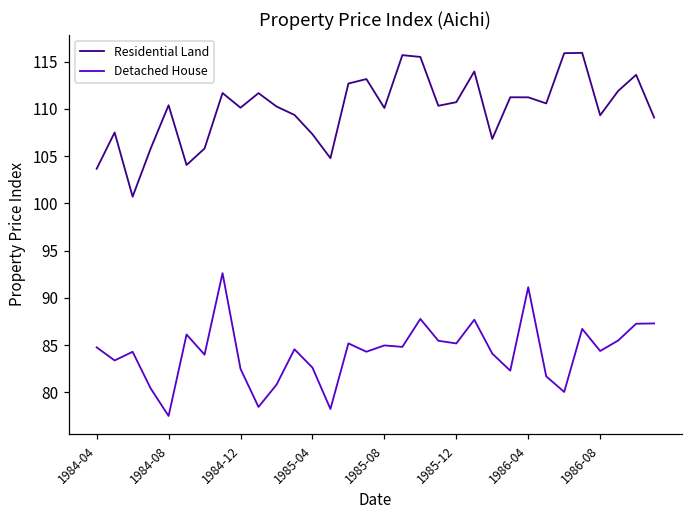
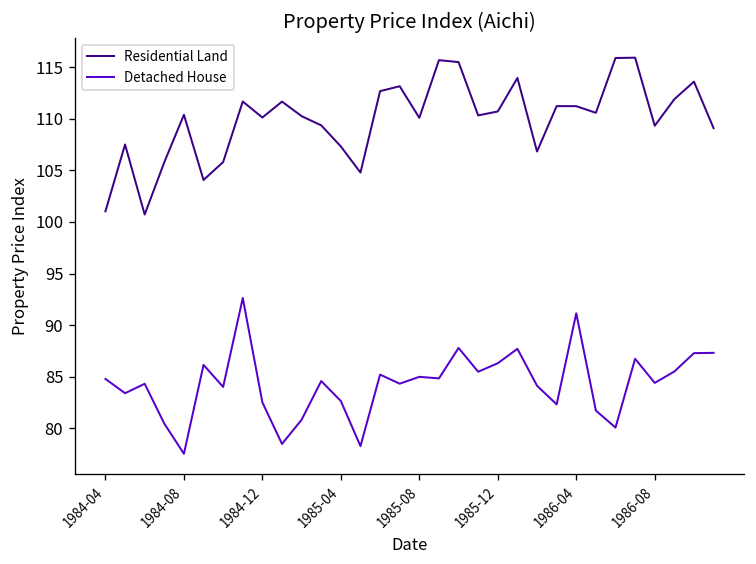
  {
    "Residential Land": {
-     "1984-04": 104,
+     "1984-04": 101,
      "1984-08": 110,
      "1984-12": 110,
      "1985-04": 107,
      "1985-08": 110,
      "1985-12": 111,
      "1986-04": 111,
      "1986-08": 109
    },
    "Detached House": {
      "1984-04": 85,
      "1984-08": 78,
      "1984-12": 83,
      "1985-04": 83,
      "1985-08": 85,
-     "1985-12": 85,
+     "1985-12": 86,
      "1986-04": 91,
      "1986-08": 84
    }
  }
